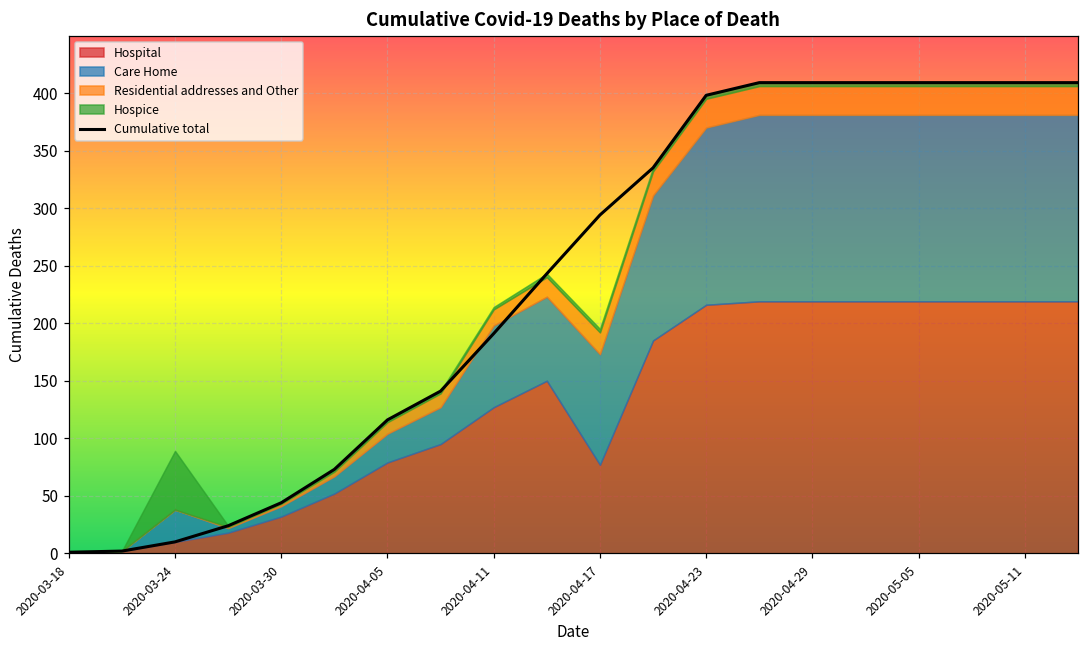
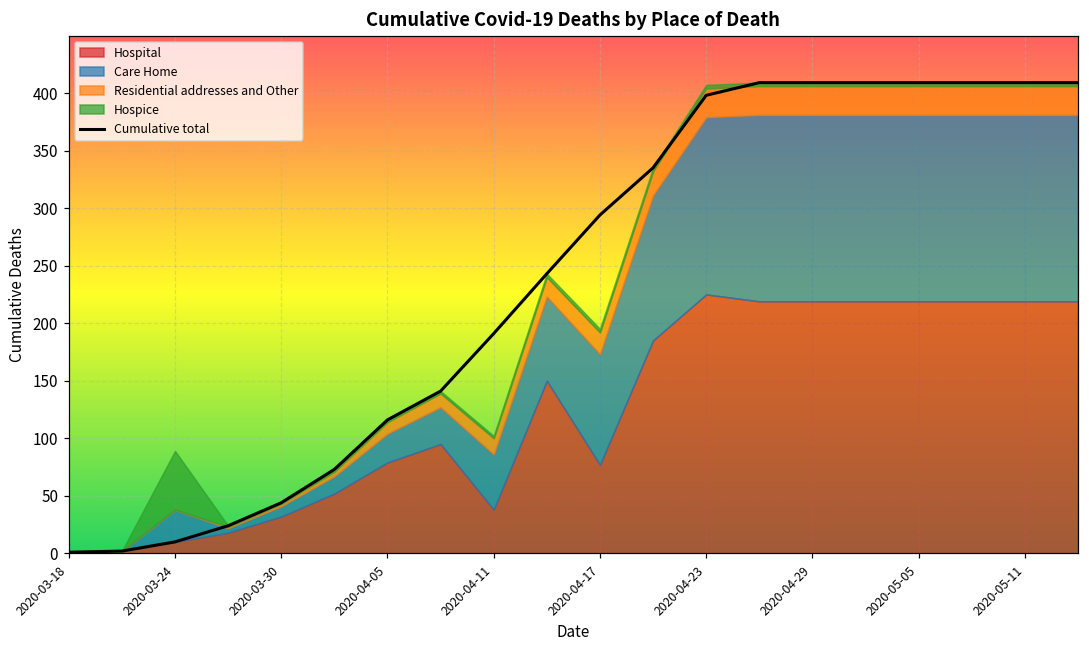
  {
    "Hospital": {
      "2020-03-30": 32,
      "2020-04-05": 79,
-     "2020-04-11": 127,
+     "2020-04-11": 38,
      "2020-04-17": 77,
-     "2020-04-23": 216,
+     "2020-04-23": 225,
      "2020-04-29": 219,
      "2020-05-05": 219,
      "2020-05-11": 219
    },
    "Cumulative total": {
      "2020-04-11": 191,
      "2020-04-17": 294
    },
    "Care Home": {
      "2020-04-05": 25,
-     "2020-04-11": 71,
+     "2020-04-11": 48,
      "2020-04-17": 96,
      "2020-04-23": 154,
      "2020-04-29": 162,
      "2020-05-05": 162,
      "2020-05-11": 162
    },
    "Residential addresses and Other": {
      "2020-04-17": 19,
      "2020-04-23": 25,
      "2020-04-29": 25,
      "2020-05-05": 25,
      "2020-05-11": 25
    },
    "Hospice": {
      "2020-03-24": 51,
      "2020-04-17": 3
    }
  }
